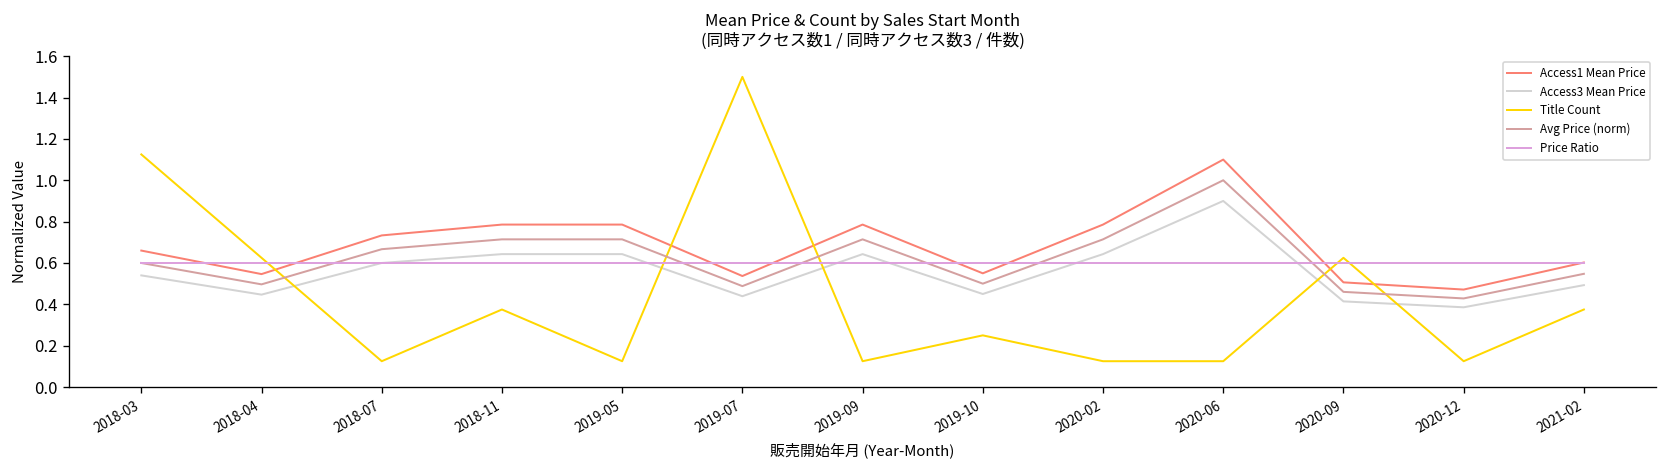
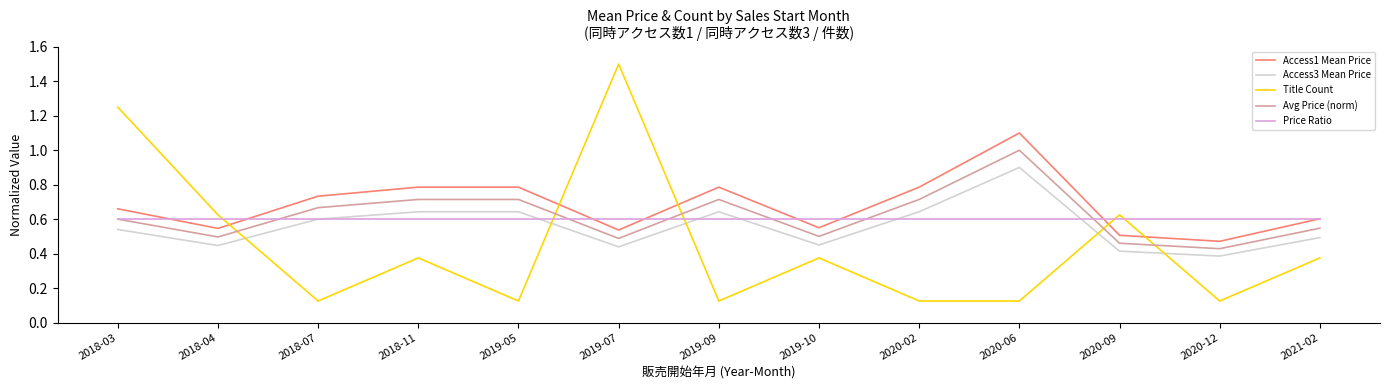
  {
    "Access1 Mean Price": {
      "2018-03": 0.66,
      "2018-04": 0.55,
      "2018-07": 0.73,
      "2018-11": 0.79,
      "2019-05": 0.79,
      "2019-07": 0.54,
      "2019-09": 0.79,
      "2019-10": 0.55,
      "2020-02": 0.79,
      "2020-06": 1.10,
      "2020-09": 0.51,
      "2020-12": 0.47
    },
    "Title Count": {
-     "2018-03": 1.13,
+     "2018-03": 1.25,
      "2018-04": 0.63,
      "2018-07": 0.13,
      "2018-11": 0.38,
      "2019-05": 0.13,
      "2019-07": 1.50,
      "2019-09": 0.13,
-     "2019-10": 0.25,
+     "2019-10": 0.38,
      "2020-02": 0.13,
      "2020-06": 0.13,
      "2020-09": 0.63,
      "2020-12": 0.13,
      "2021-02": 0.38
    },
    "Avg Price (norm)": {
      "2018-04": 0.50,
      "2018-07": 0.67,
      "2018-11": 0.71,
      "2019-05": 0.71,
      "2019-07": 0.49,
      "2019-09": 0.71,
      "2019-10": 0.50,
      "2020-02": 0.71,
      "2020-06": 1.00,
      "2020-09": 0.46,
      "2020-12": 0.43,
      "2021-02": 0.55
    }
  }
